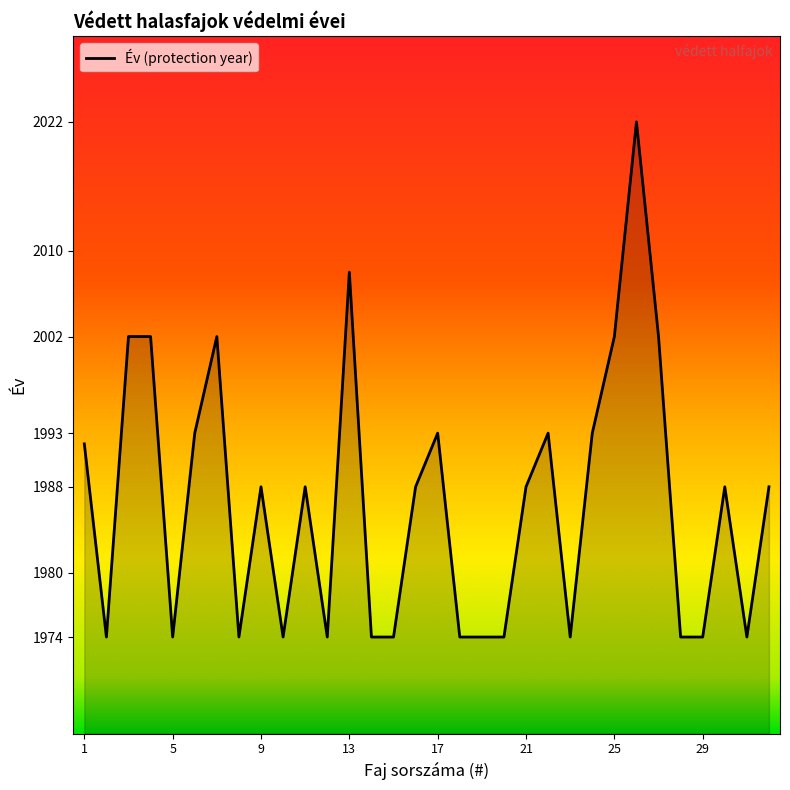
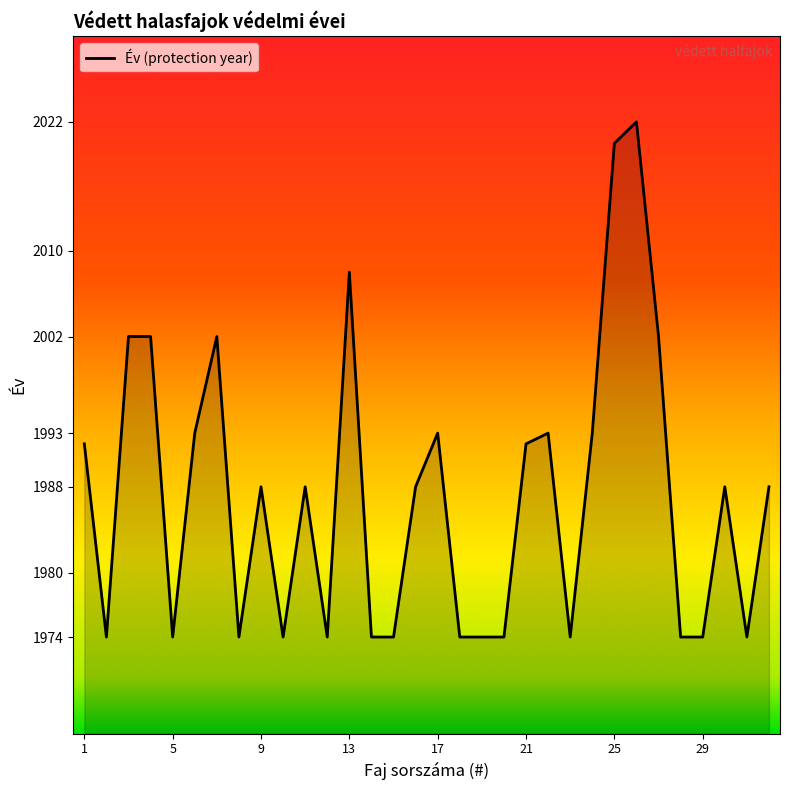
  {
    "1": 1992,
    "5": 1974,
    "9": 1988,
    "13": 2008,
    "17": 1993,
-   "21": 1988,
-   "25": 2002,
+   "21": 1992,
+   "25": 2020,
    "29": 1974
  }
